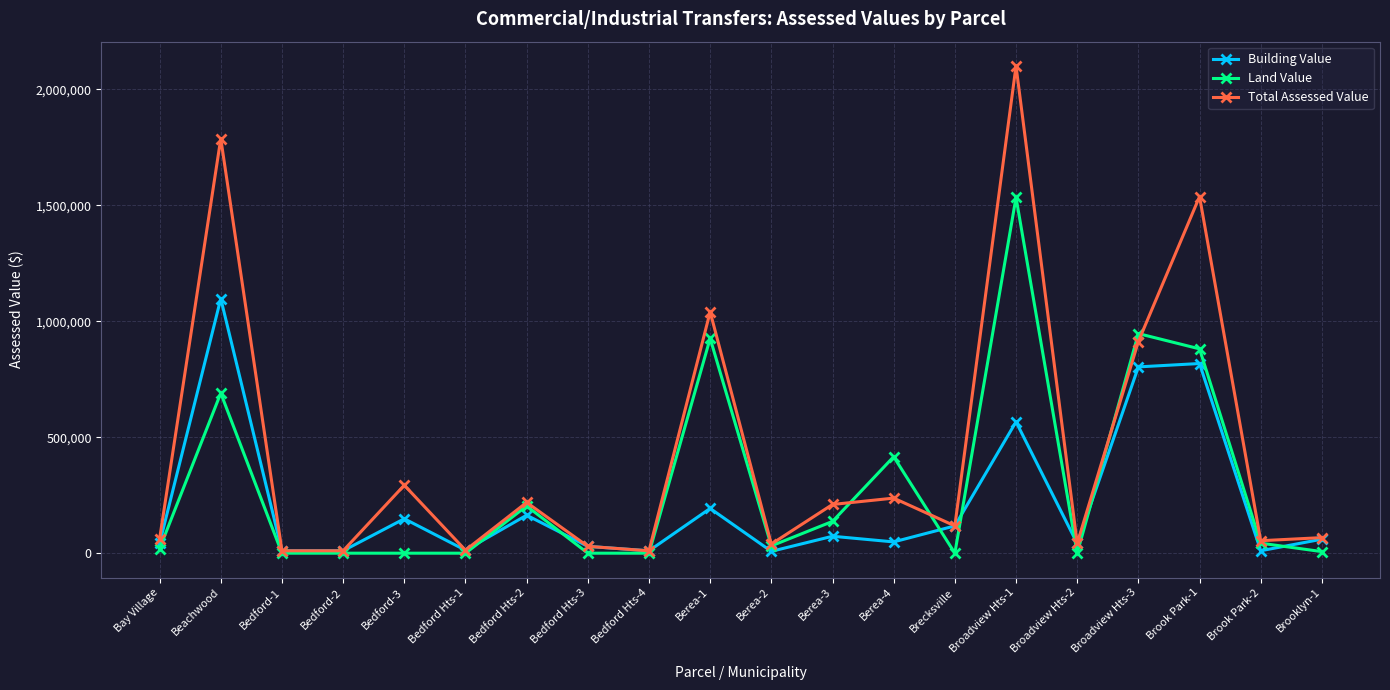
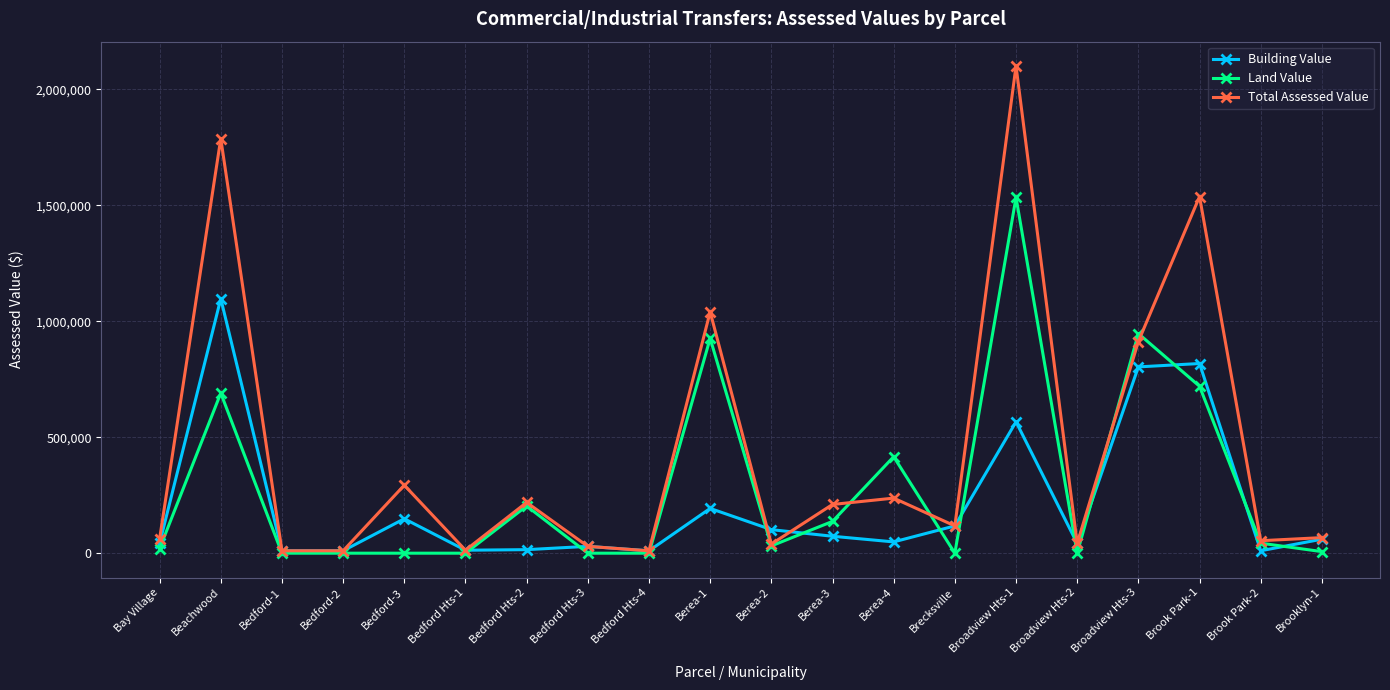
  {
    "Building Value": {
      "Bay Village": "40,000",
      "Beachwood": "1,100,000",
      "Bedford-3": "150,000",
-     "Bedford Hts-2": "160,000",
+     "Bedford Hts-2": "20,000",
      "Berea-1": "190,000",
-     "Berea-2": "10,000",
+     "Berea-2": "100,000",
      "Berea-3": "70,000",
      "Berea-4": "50,000",
      "Broadview Hts-1": "570,000",
      "Broadview Hts-3": "800,000",
      "Brook Park-1": "820,000",
      "Brook Park-2": "10,000"
    },
    "Land Value": {
      "Bay Village": "20,000",
      "Beachwood": "690,000",
      "Bedford-3": "0",
      "Bedford Hts-1": "0",
      "Bedford Hts-2": "200,000",
      "Bedford Hts-3": "0",
      "Berea-1": "930,000",
      "Berea-3": "140,000",
      "Berea-4": "420,000",
      "Brecksville": "0",
      "Broadview Hts-1": "1,530,000",
      "Broadview Hts-2": "0",
      "Broadview Hts-3": "950,000",
-     "Brook Park-1": "880,000",
+     "Brook Park-1": "720,000",
      "Brooklyn-1": "10,000"
    },
    "Total Assessed Value": {
      "Bay Village": "60,000",
      "Beachwood": "1,790,000",
      "Bedford-3": "290,000",
      "Bedford Hts-2": "220,000",
      "Berea-1": "1,040,000",
      "Berea-3": "210,000",
      "Berea-4": "240,000",
      "Broadview Hts-1": "2,100,000",
      "Broadview Hts-3": "910,000",
      "Brook Park-1": "1,540,000"
    }
  }
